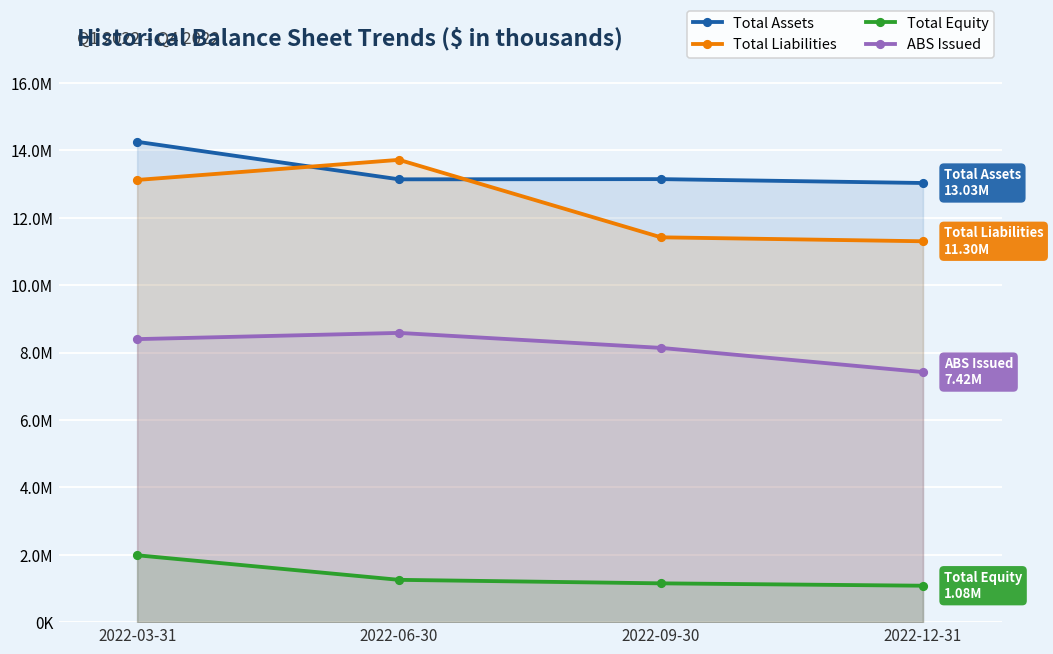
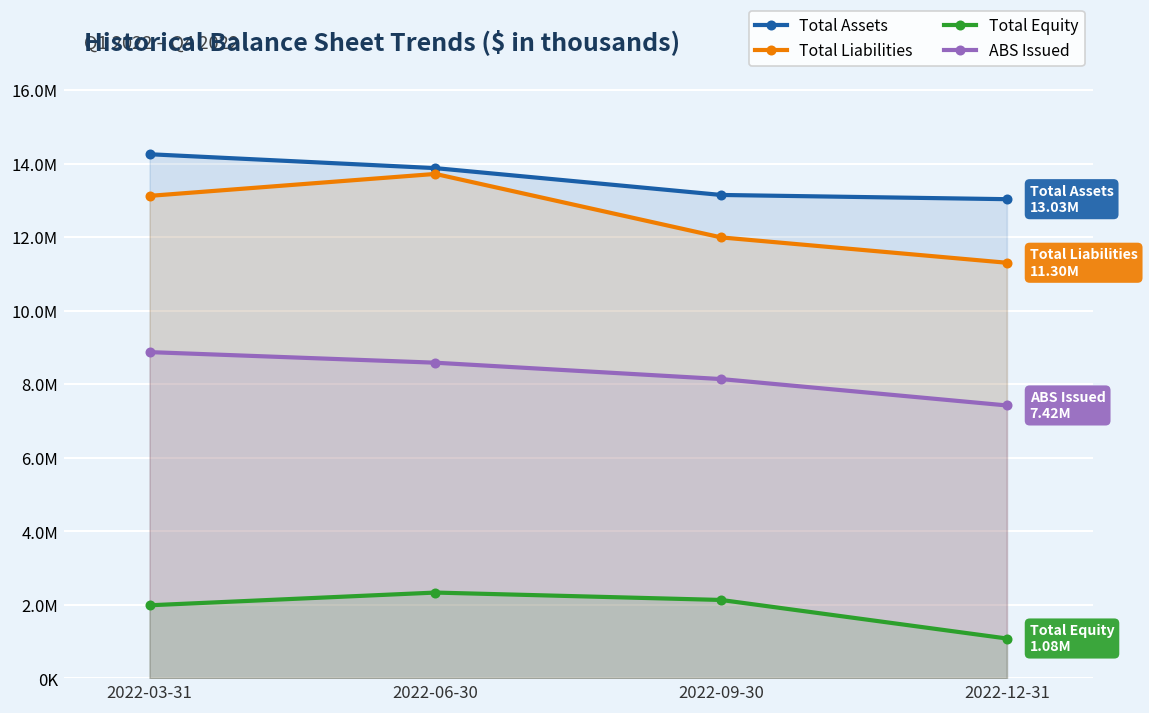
  {
    "Total Assets": {
      "2022-03-31": 14300000,
-     "2022-06-30": 13100000,
+     "2022-06-30": 13900000,
      "2022-09-30": 13100000
    },
    "Total Liabilities": {
      "2022-03-31": 13100000,
      "2022-06-30": 13700000,
-     "2022-09-30": 11400000
+     "2022-09-30": 12000000
    },
    "Total Equity": {
      "2022-03-31": 2000000,
-     "2022-06-30": 1300000,
-     "2022-09-30": 1200000
+     "2022-06-30": 2300000,
+     "2022-09-30": 2100000
    },
    "ABS Issued": {
-     "2022-03-31": 8400000,
+     "2022-03-31": 8900000,
      "2022-06-30": 8600000,
      "2022-09-30": 8100000
    }
  }
